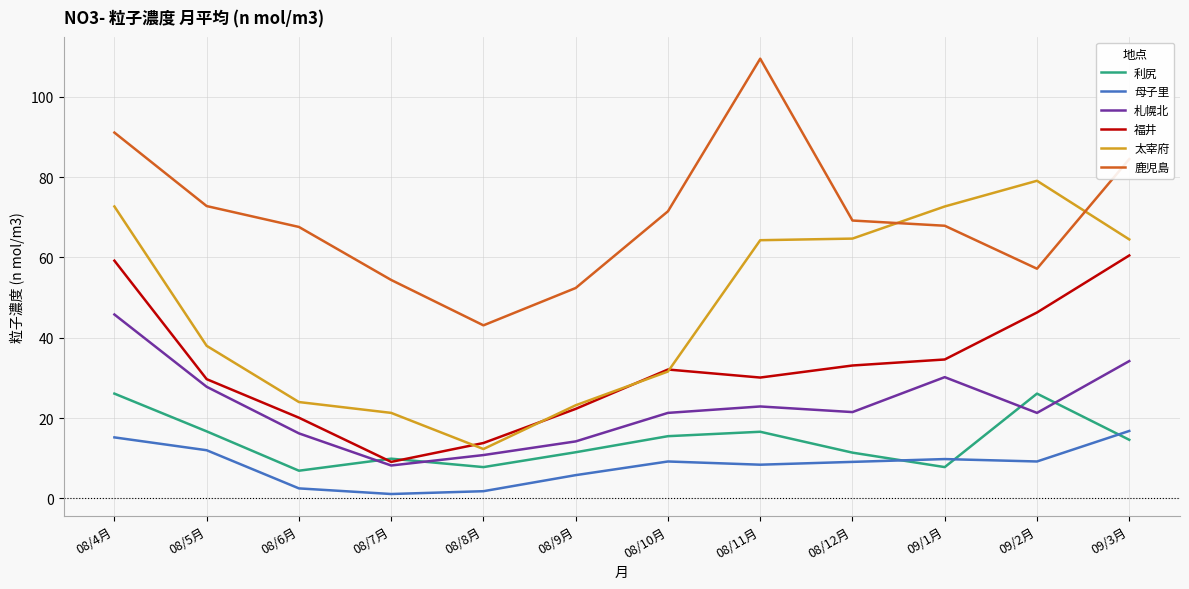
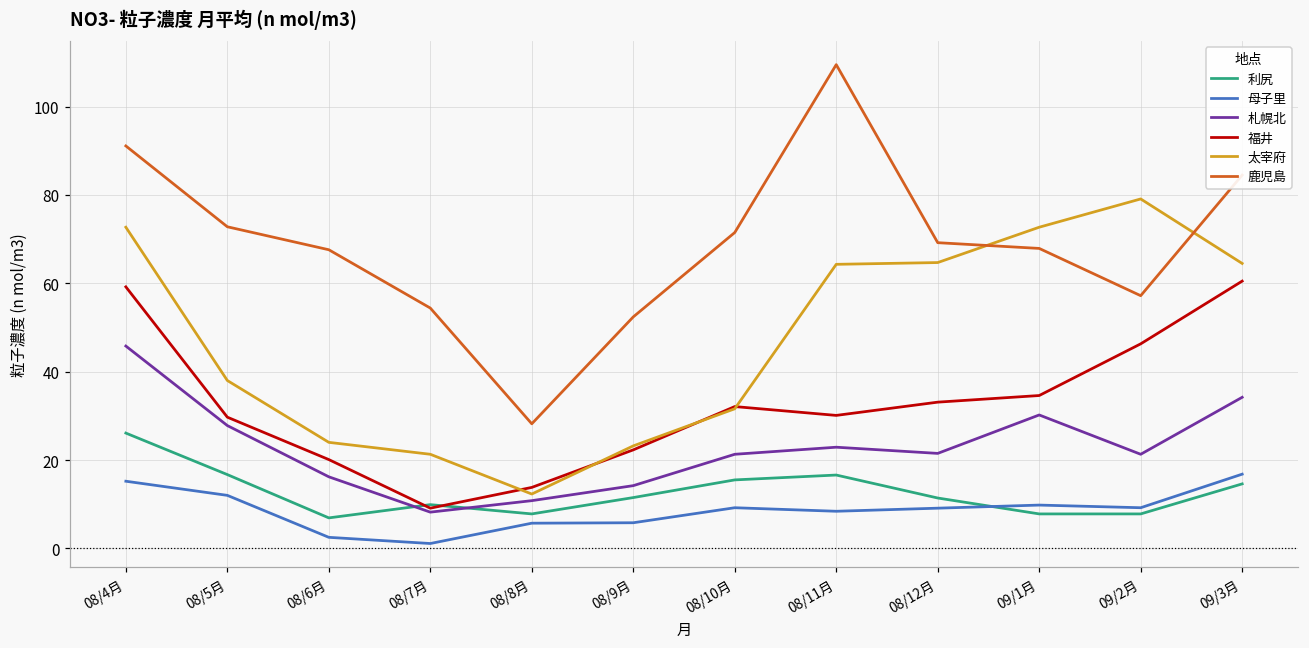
  {
    "利尻": {
      "08/4月": 26,
      "08/5月": 17,
      "08/6月": 7,
      "08/7月": 10,
      "08/8月": 8,
      "08/9月": 12,
      "08/10月": 16,
      "08/11月": 17,
      "08/12月": 11,
      "09/1月": 8,
-     "09/2月": 26,
+     "09/2月": 8,
      "09/3月": 15
    },
    "母子里": {
      "08/4月": 15,
      "08/5月": 12,
      "08/6月": 3,
      "08/7月": 1,
-     "08/8月": 2,
+     "08/8月": 6,
      "08/9月": 6,
      "08/10月": 9,
      "08/11月": 8,
      "08/12月": 9,
      "09/1月": 10,
      "09/2月": 9,
      "09/3月": 17
    },
    "札幌北": {
      "08/4月": 46,
      "08/5月": 28,
      "08/6月": 16,
      "08/7月": 8,
      "08/8月": 11,
      "08/9月": 14,
      "08/10月": 21,
      "08/11月": 23,
      "08/12月": 22,
      "09/1月": 30,
      "09/2月": 21,
      "09/3月": 34
    },
    "福井": {
      "08/4月": 59,
      "08/5月": 30,
      "08/6月": 20,
      "08/7月": 9,
      "08/8月": 14,
      "08/9月": 22,
      "08/11月": 30,
      "08/12月": 33,
      "09/1月": 35,
      "09/2月": 46,
      "09/3月": 61
    },
    "太宰府": {
      "08/4月": 73,
      "08/5月": 38,
      "08/6月": 24,
      "08/7月": 21,
      "08/8月": 12,
      "08/9月": 23,
      "08/11月": 64,
      "08/12月": 65,
      "09/1月": 73,
      "09/2月": 79,
      "09/3月": 65
    },
    "鹿児島": {
      "08/4月": 91,
      "08/5月": 73,
      "08/6月": 68,
      "08/7月": 54,
-     "08/8月": 43,
+     "08/8月": 28,
      "08/9月": 52,
      "08/10月": 72,
      "08/11月": 110,
      "08/12月": 69,
      "09/1月": 68,
      "09/2月": 57
    }
  }
